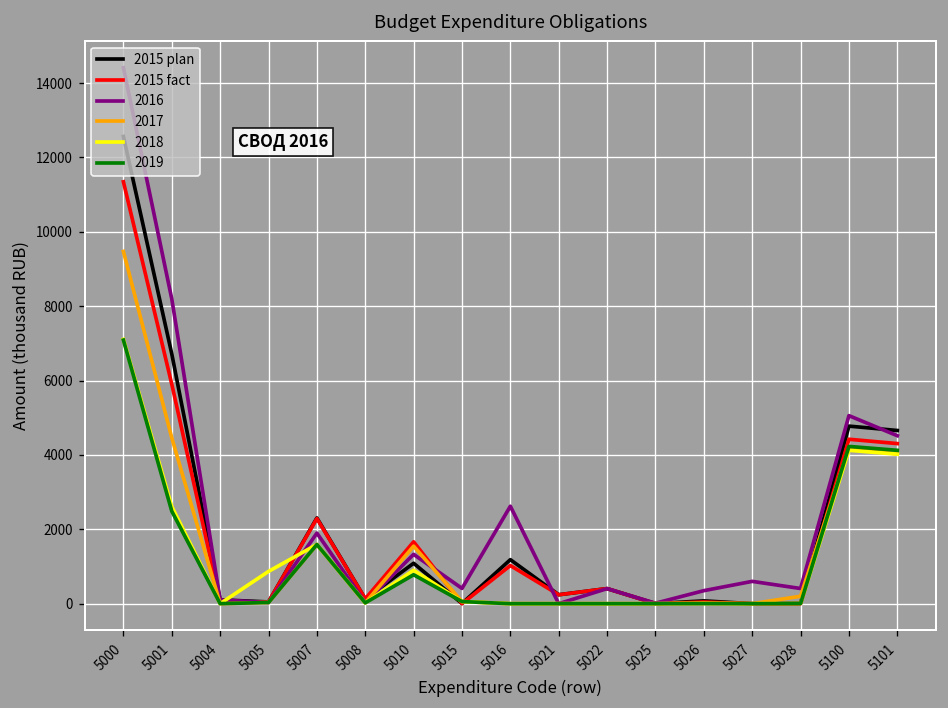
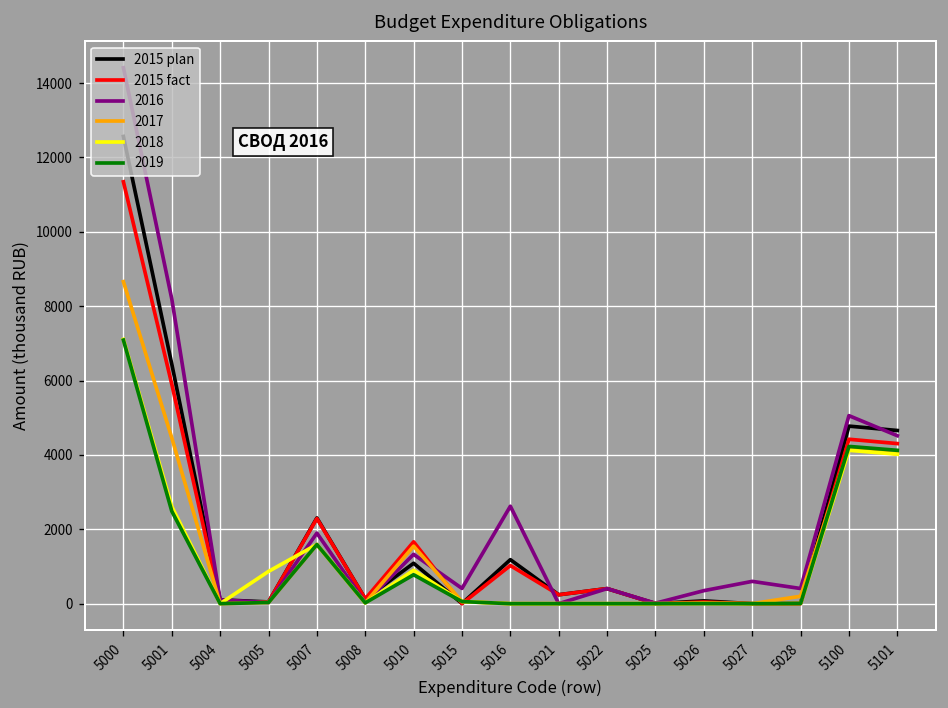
  {
    "2015 plan": {
-     "5001": 6700,
+     "5001": 6400,
      "5010": 1100,
      "5016": 1200,
      "5100": 4800,
      "5101": 4700
    },
    "2015 fact": {
      "5000": 11300,
      "5001": 5900,
      "5010": 1700,
      "5016": 1000,
      "5100": 4400,
      "5101": 4300
    },
    "2016": {
      "5001": 8200,
      "5007": 1900,
      "5010": 1300,
      "5015": 400,
      "5016": 2600,
      "5026": 400,
      "5027": 600,
      "5028": 400,
      "5100": 5100,
      "5101": 4500
    },
    "2017": {
-     "5000": 9500,
+     "5000": 8700,
      "5001": 4500,
      "5010": 1500,
      "5028": 200
    },
    "2018": {
      "5001": 2600,
      "5005": 900,
      "5010": 900
    },
    "2019": {
      "5001": 2500,
      "5010": 800,
      "5101": 4100
    }
  }
